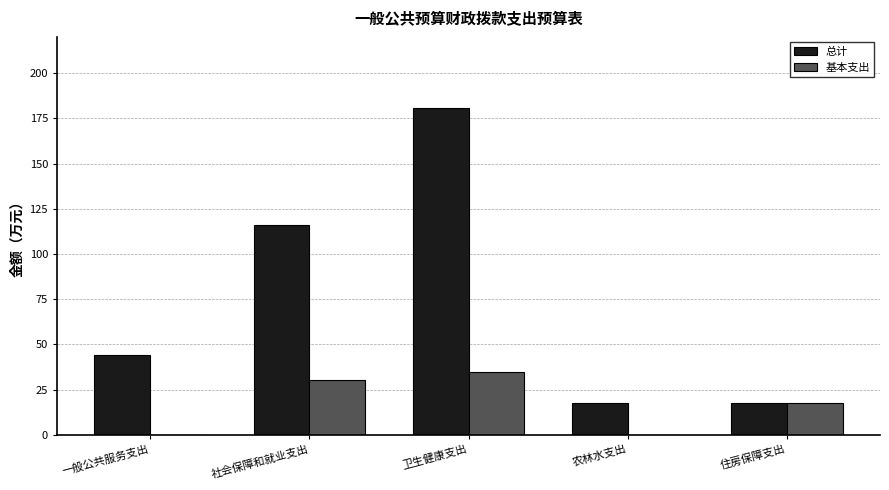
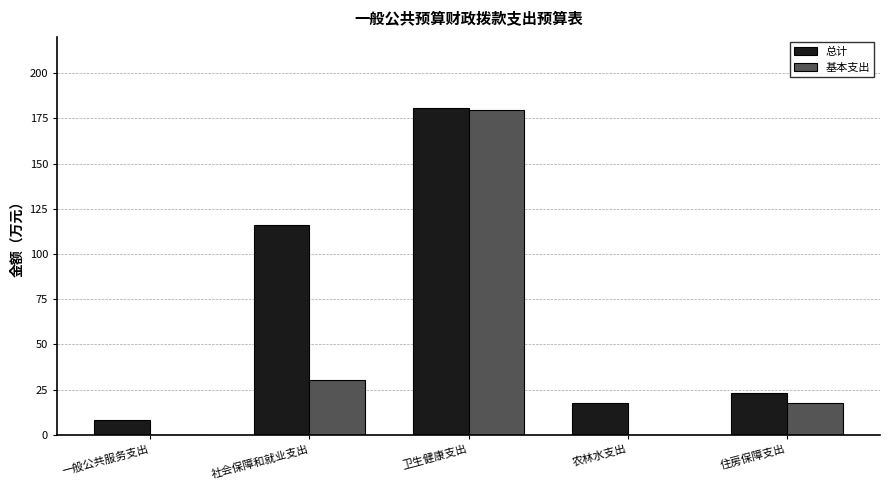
  {
    "总计": {
-     "一般公共服务支出": 44,
+     "一般公共服务支出": 8,
      "社会保障和就业支出": 116,
      "卫生健康支出": 181,
      "农林水支出": 17,
-     "住房保障支出": 17
+     "住房保障支出": 23
    },
    "基本支出": {
      "一般公共服务支出": 0,
      "社会保障和就业支出": 30,
-     "卫生健康支出": 35,
+     "卫生健康支出": 180,
      "农林水支出": 0,
      "住房保障支出": 17
    }
  }
